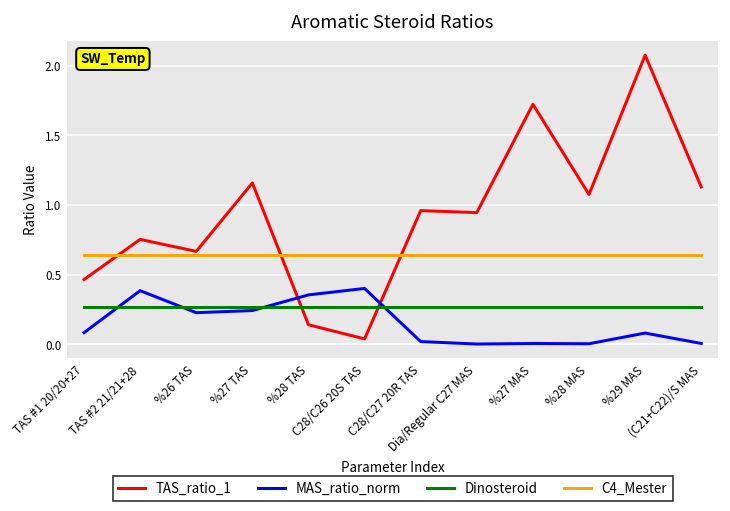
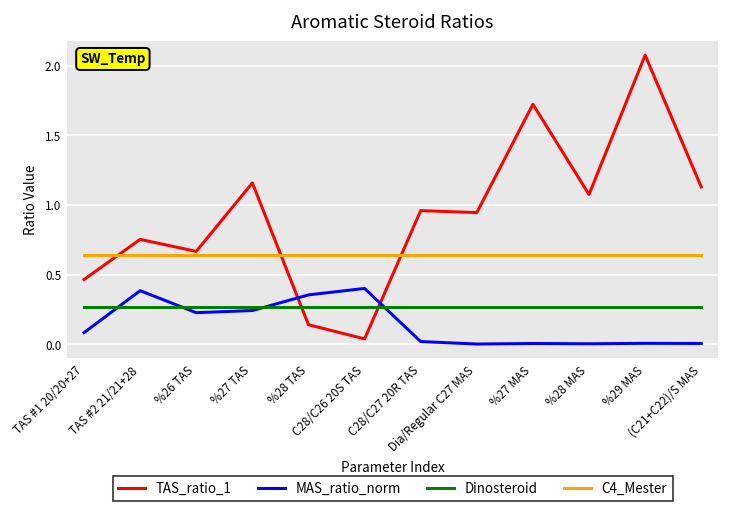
  {
    "TAS_ratio_1": {
      "TAS #1 20/20+27": 0.47,
      "TAS #2 21/21+28": 0.75,
      "%26 TAS": 0.67,
      "%27 TAS": 1.16,
      "%28 TAS": 0.14,
      "C28/C26 20S TAS": 0.04,
      "C28/C27 20R TAS": 0.96,
      "Dia/Regular C27 MAS": 0.95,
      "%27 MAS": 1.72,
      "%28 MAS": 1.08,
      "%29 MAS": 2.08,
      "(C21+C22)/S MAS": 1.13
    },
    "MAS_ratio_norm": {
      "TAS #1 20/20+27": 0.08,
      "TAS #2 21/21+28": 0.39,
      "%26 TAS": 0.23,
      "%27 TAS": 0.24,
      "%28 TAS": 0.36,
      "C28/C26 20S TAS": 0.40,
      "C28/C27 20R TAS": 0.02,
      "Dia/Regular C27 MAS": 0.00,
      "%27 MAS": 0.01,
      "%28 MAS": 0.00,
-     "%29 MAS": 0.08,
+     "%29 MAS": 0.01,
      "(C21+C22)/S MAS": 0.01
    },
    "Dinosteroid": {
      "TAS #1 20/20+27": 0.27,
      "TAS #2 21/21+28": 0.27,
      "%26 TAS": 0.27,
      "%27 TAS": 0.27,
      "%28 TAS": 0.27,
      "C28/C26 20S TAS": 0.27,
      "C28/C27 20R TAS": 0.27,
      "Dia/Regular C27 MAS": 0.27,
      "%27 MAS": 0.27,
      "%28 MAS": 0.27,
      "%29 MAS": 0.27,
      "(C21+C22)/S MAS": 0.27
    },
    "C4_Mester": {
      "TAS #1 20/20+27": 0.65,
      "TAS #2 21/21+28": 0.65,
      "%26 TAS": 0.65,
      "%27 TAS": 0.65,
      "%28 TAS": 0.65,
      "C28/C26 20S TAS": 0.65,
      "C28/C27 20R TAS": 0.65,
      "Dia/Regular C27 MAS": 0.65,
      "%27 MAS": 0.65,
      "%28 MAS": 0.65,
      "%29 MAS": 0.65,
      "(C21+C22)/S MAS": 0.65
    }
  }
